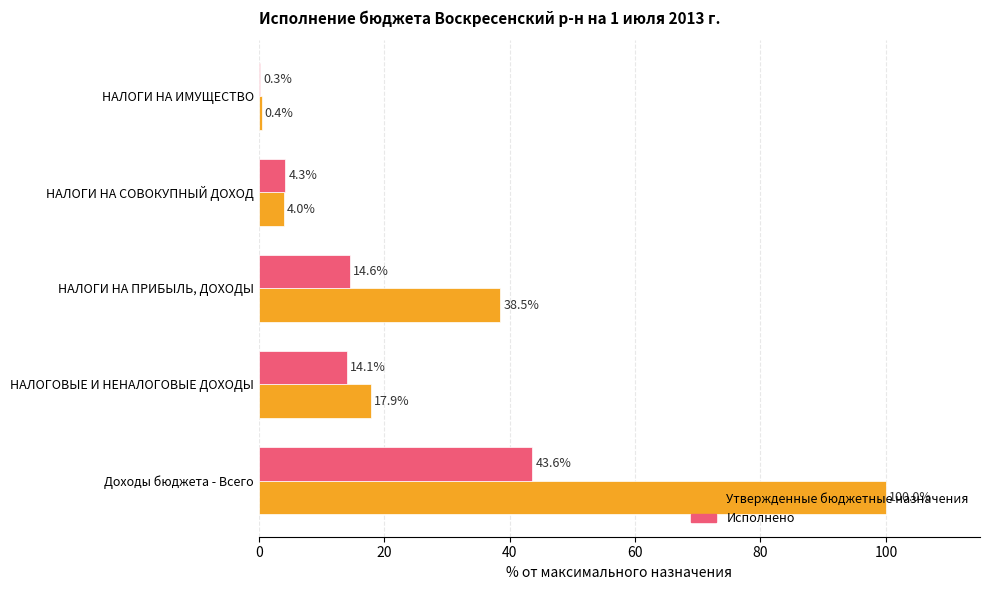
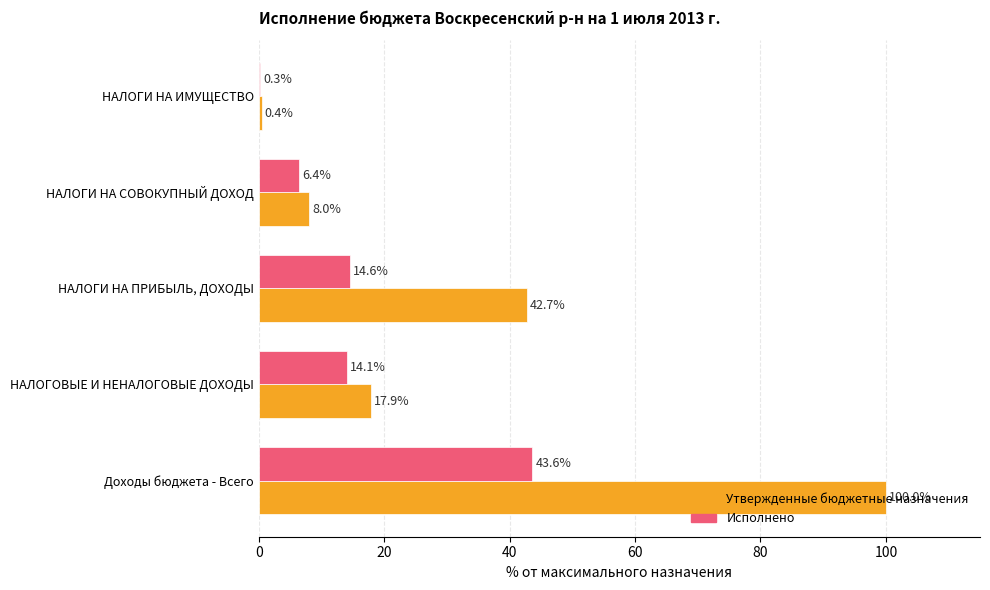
  {
    "Утвержденные бюджетные назначения": {
      "НАЛОГИ НА ИМУЩЕСТВО": "0.4%",
-     "НАЛОГИ НА СОВОКУПНЫЙ ДОХОД": "4.0%",
-     "НАЛОГИ НА ПРИБЫЛЬ, ДОХОДЫ": "38.5%",
+     "НАЛОГИ НА СОВОКУПНЫЙ ДОХОД": "8.0%",
+     "НАЛОГИ НА ПРИБЫЛЬ, ДОХОДЫ": "42.7%",
      "НАЛОГОВЫЕ И НЕНАЛОГОВЫЕ ДОХОДЫ": "17.9%",
      "Доходы бюджета - Всего": "100.0%"
    },
    "Исполнено": {
      "НАЛОГИ НА ИМУЩЕСТВО": "0.3%",
-     "НАЛОГИ НА СОВОКУПНЫЙ ДОХОД": "4.3%",
+     "НАЛОГИ НА СОВОКУПНЫЙ ДОХОД": "6.4%",
      "НАЛОГИ НА ПРИБЫЛЬ, ДОХОДЫ": "14.6%",
      "НАЛОГОВЫЕ И НЕНАЛОГОВЫЕ ДОХОДЫ": "14.1%",
      "Доходы бюджета - Всего": "43.6%"
    }
  }
